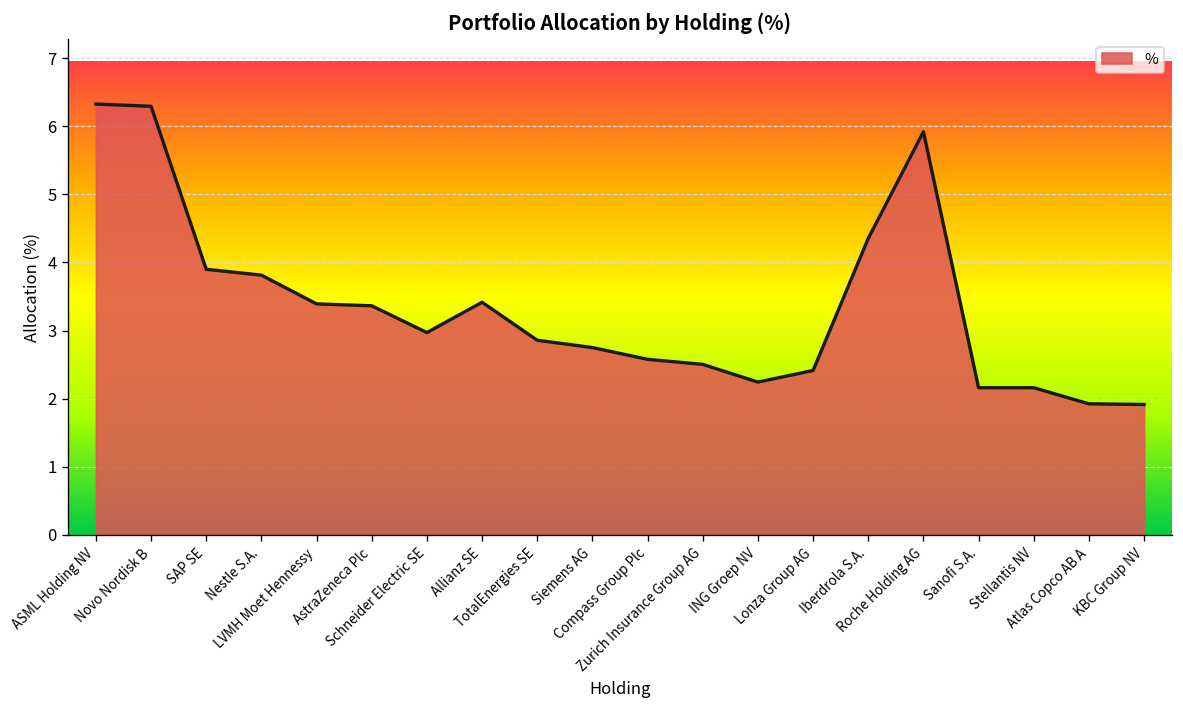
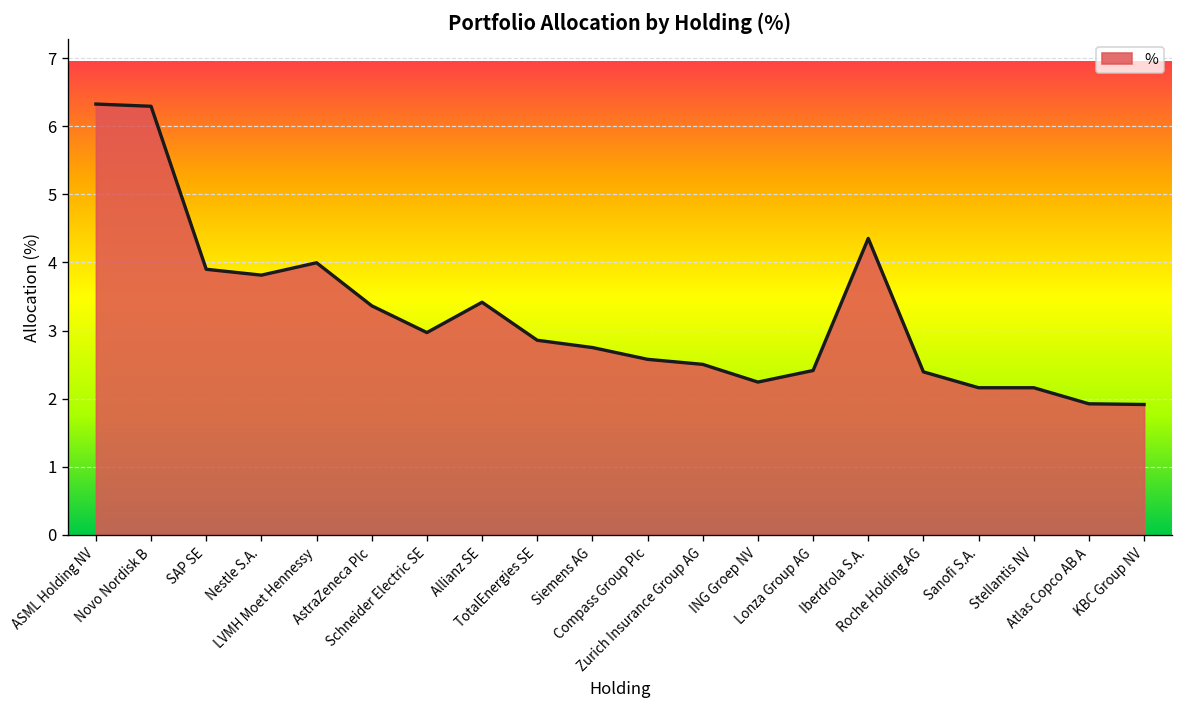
  {
    "ASML Holding NV": 6.3,
    "Novo Nordisk B": 6.3,
    "SAP SE": 3.9,
    "Nestle S.A.": 3.8,
-   "LVMH Moet Hennessy": 3.4,
+   "LVMH Moet Hennessy": 4.0,
    "AstraZeneca Plc": 3.4,
    "Schneider Electric SE": 3.0,
    "Allianz SE": 3.4,
    "TotalEnergies SE": 2.9,
    "Siemens AG": 2.8,
    "Compass Group Plc": 2.6,
    "Zurich Insurance Group AG": 2.5,
    "ING Groep NV": 2.2,
    "Lonza Group AG": 2.4,
    "Iberdrola S.A.": 4.4,
-   "Roche Holding AG": 5.9,
+   "Roche Holding AG": 2.4,
    "Sanofi S.A.": 2.2,
    "Stellantis NV": 2.2,
    "Atlas Copco AB A": 1.9,
    "KBC Group NV": 1.9
  }
